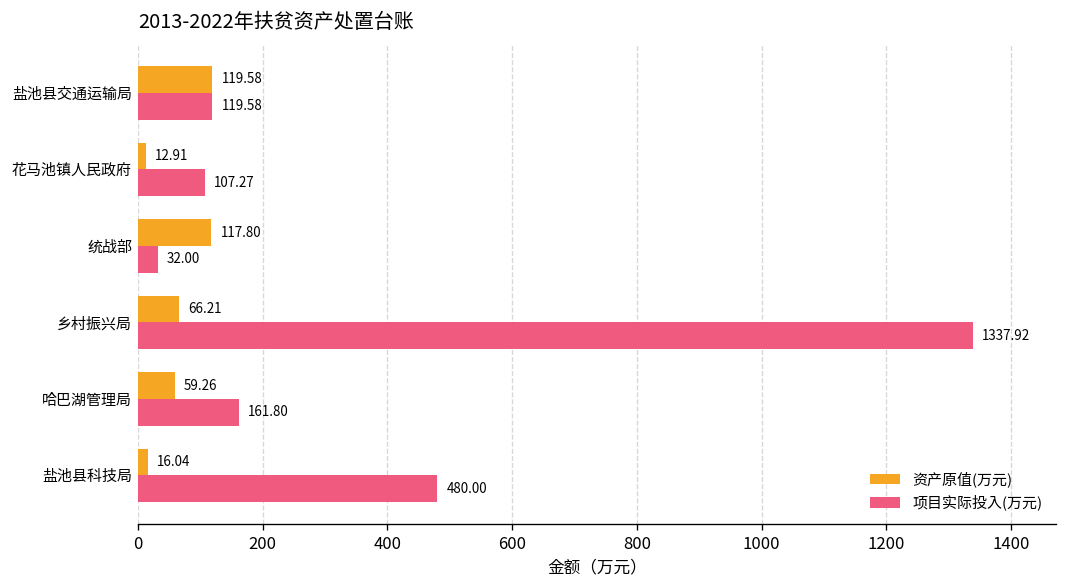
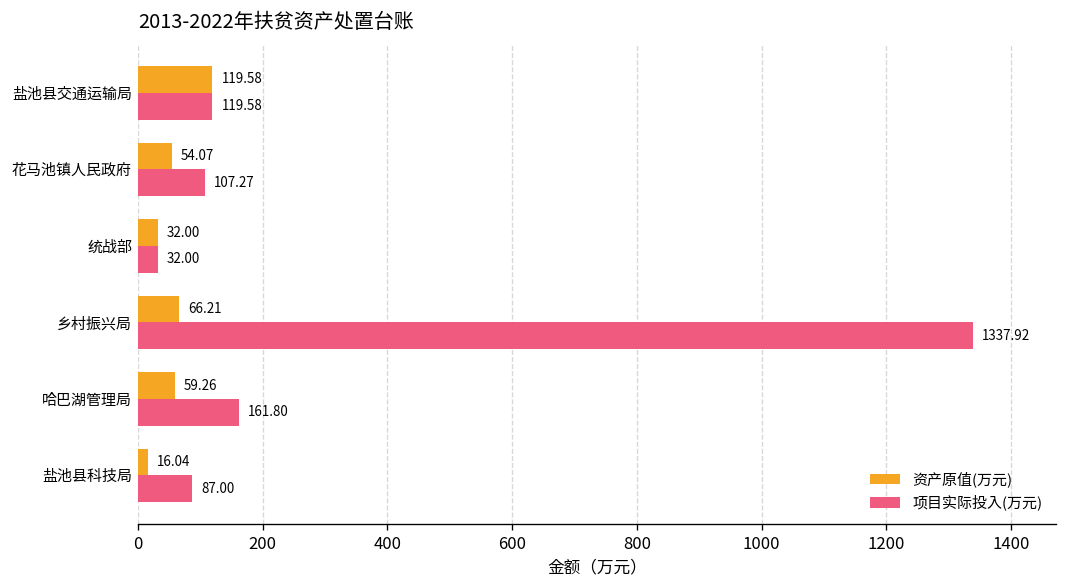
  {
    "资产原值(万元)": {
      "盐池县交通运输局": 119.58,
-     "花马池镇人民政府": 12.91,
-     "统战部": 117.80,
+     "花马池镇人民政府": 54.07,
+     "统战部": 32.00,
      "乡村振兴局": 66.21,
      "哈巴湖管理局": 59.26,
      "盐池县科技局": 16.04
    },
    "项目实际投入(万元)": {
      "盐池县交通运输局": 119.58,
      "花马池镇人民政府": 107.27,
      "统战部": 32.00,
      "乡村振兴局": 1337.92,
      "哈巴湖管理局": 161.80,
-     "盐池县科技局": 480.00
+     "盐池县科技局": 87.00
    }
  }
